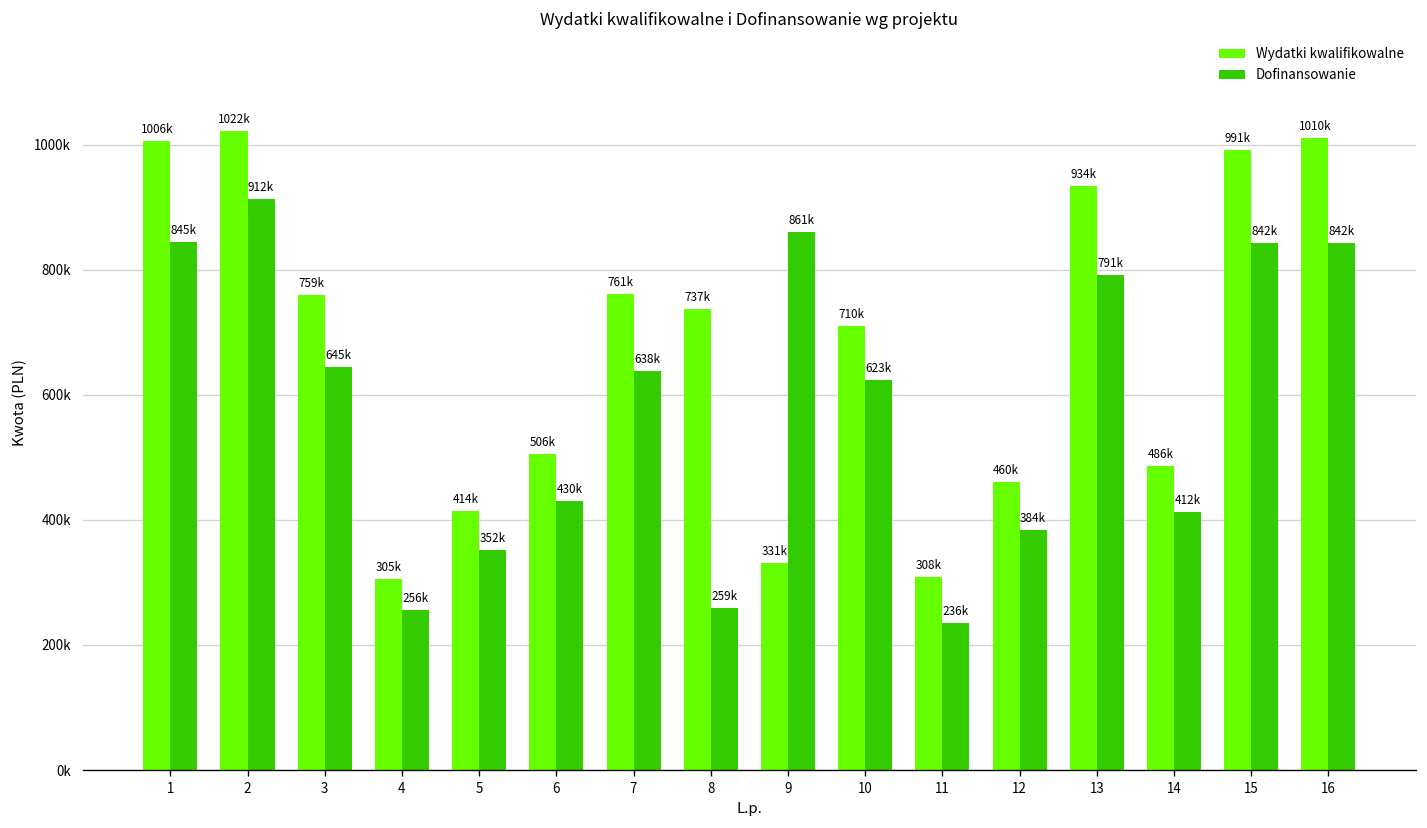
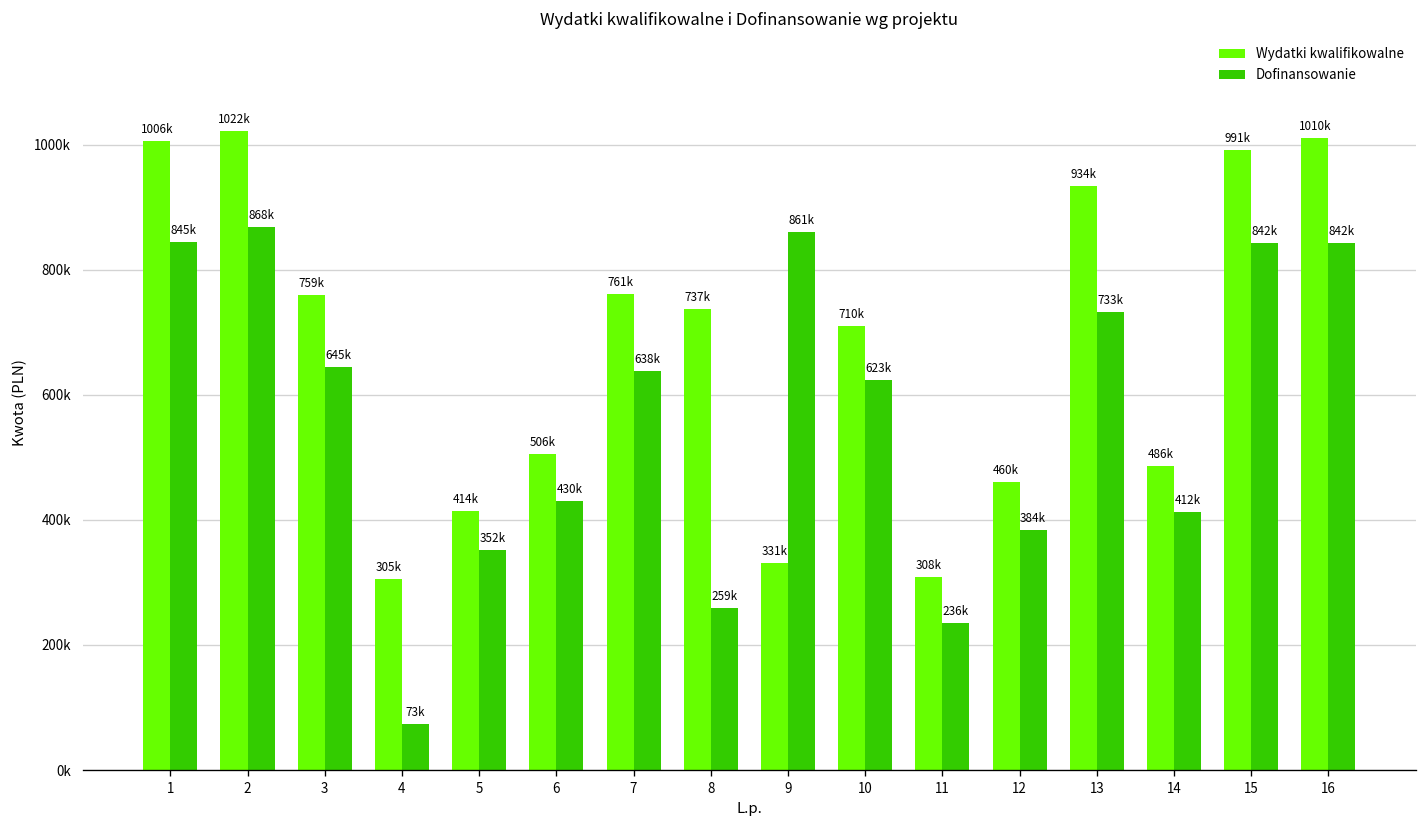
  {
    "Wydatki kwalifikowalne": {
      "1": "1006k",
      "2": "1022k",
      "3": "759k",
      "4": "305k",
      "5": "414k",
      "6": "506k",
      "7": "761k",
      "8": "737k",
      "9": "331k",
      "10": "710k",
      "11": "308k",
      "12": "460k",
      "13": "934k",
      "14": "486k",
      "15": "991k",
      "16": "1010k"
    },
    "Dofinansowanie": {
      "1": "845k",
-     "2": "912k",
+     "2": "868k",
      "3": "645k",
-     "4": "256k",
+     "4": "73k",
      "5": "352k",
      "6": "430k",
      "7": "638k",
      "8": "259k",
      "9": "861k",
      "10": "623k",
      "11": "236k",
      "12": "384k",
-     "13": "791k",
+     "13": "733k",
      "14": "412k",
      "15": "842k",
      "16": "842k"
    }
  }
